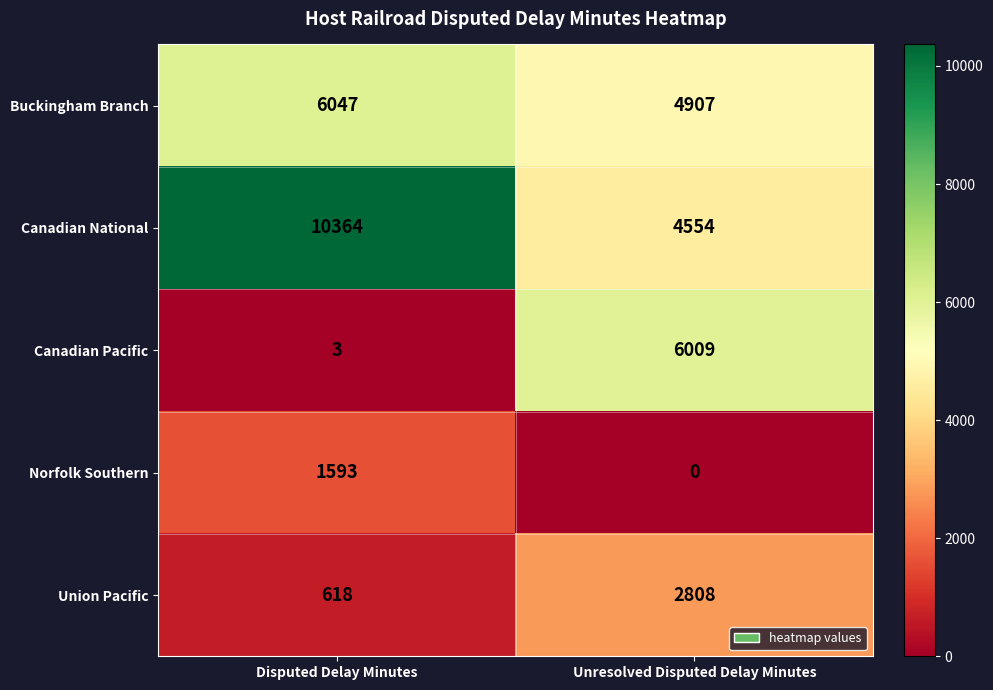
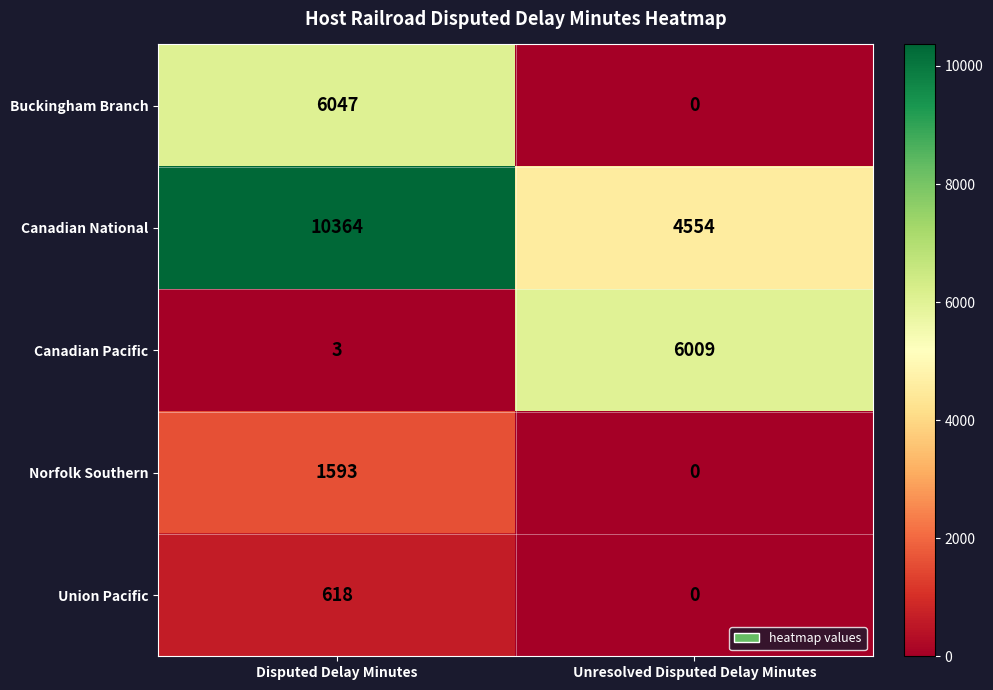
  {
    "Buckingham Branch": {
      "Disputed Delay Minutes": 6047,
-     "Unresolved Disputed Delay Minutes": 4907
+     "Unresolved Disputed Delay Minutes": 0
    },
    "Canadian National": {
      "Disputed Delay Minutes": 10364,
      "Unresolved Disputed Delay Minutes": 4554
    },
    "Canadian Pacific": {
      "Disputed Delay Minutes": 3,
      "Unresolved Disputed Delay Minutes": 6009
    },
    "Norfolk Southern": {
      "Disputed Delay Minutes": 1593,
      "Unresolved Disputed Delay Minutes": 0
    },
    "Union Pacific": {
      "Disputed Delay Minutes": 618,
-     "Unresolved Disputed Delay Minutes": 2808
+     "Unresolved Disputed Delay Minutes": 0
    }
  }
